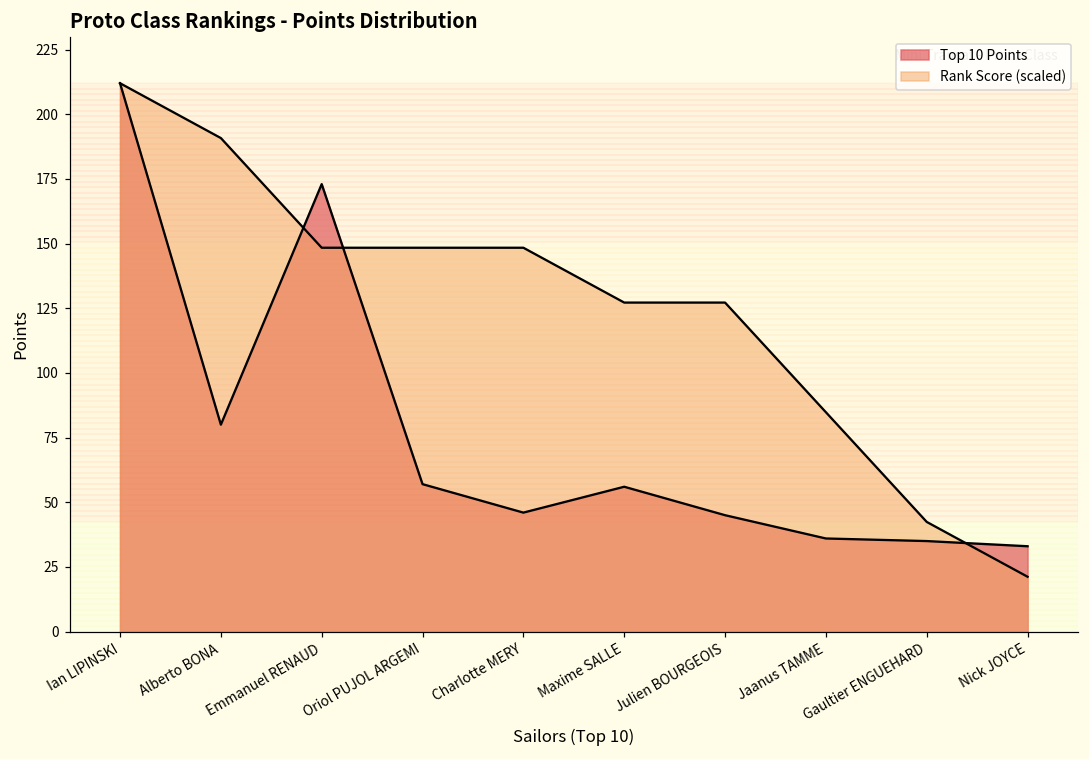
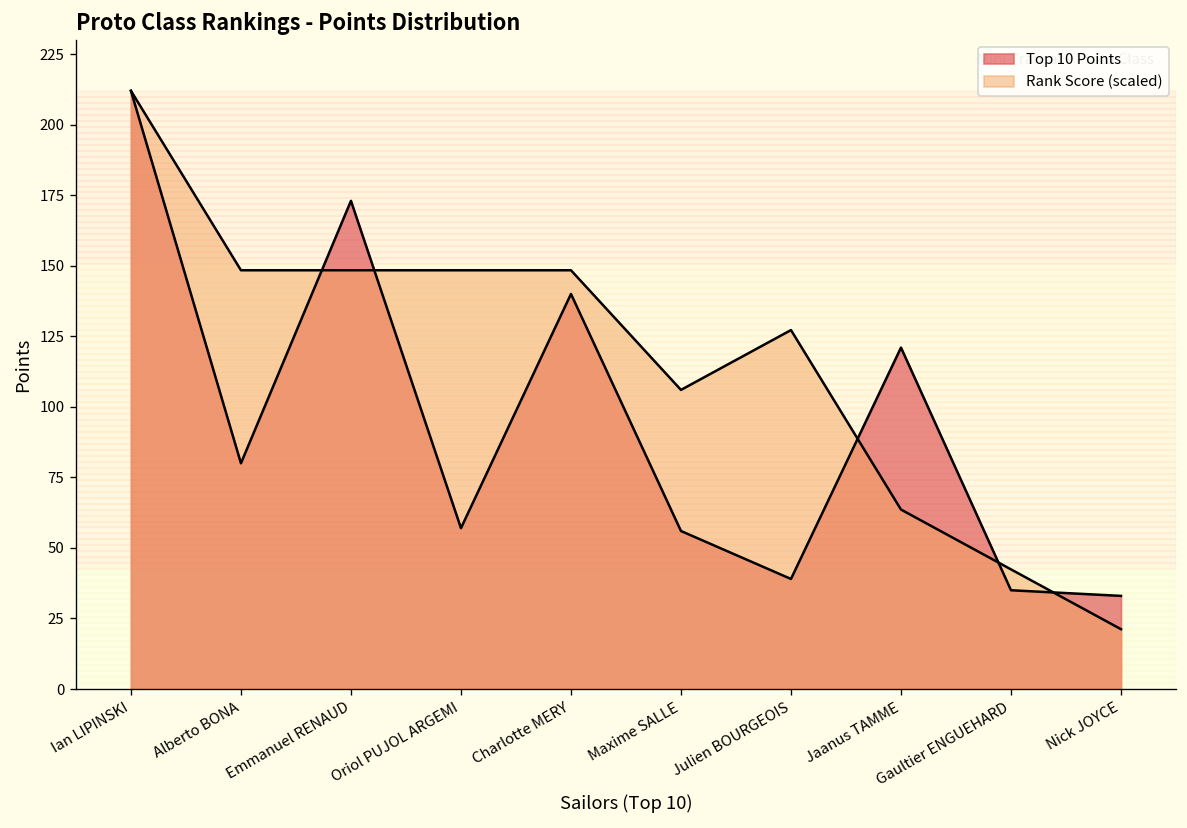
  {
    "Top 10 Points": {
      "Alberto BONA": 80,
      "Emmanuel RENAUD": 173,
      "Oriol PUJOL ARGEMI": 57,
-     "Charlotte MERY": 46,
+     "Charlotte MERY": 140,
      "Maxime SALLE": 56,
-     "Julien BOURGEOIS": 45,
-     "Jaanus TAMME": 36,
+     "Julien BOURGEOIS": 39,
+     "Jaanus TAMME": 121,
      "Gaultier ENGUEHARD": 35,
      "Nick JOYCE": 33
    },
    "Rank Score (scaled)": {
-     "Alberto BONA": 191,
+     "Alberto BONA": 148,
      "Emmanuel RENAUD": 148,
      "Oriol PUJOL ARGEMI": 148,
      "Charlotte MERY": 148,
-     "Maxime SALLE": 127,
+     "Maxime SALLE": 106,
      "Julien BOURGEOIS": 127,
-     "Jaanus TAMME": 85,
+     "Jaanus TAMME": 64,
      "Gaultier ENGUEHARD": 42,
      "Nick JOYCE": 21
    }
  }
